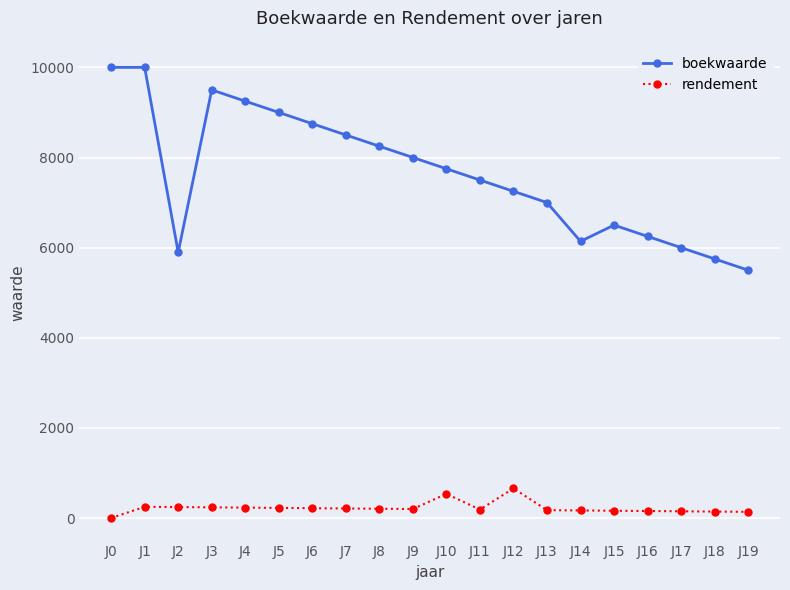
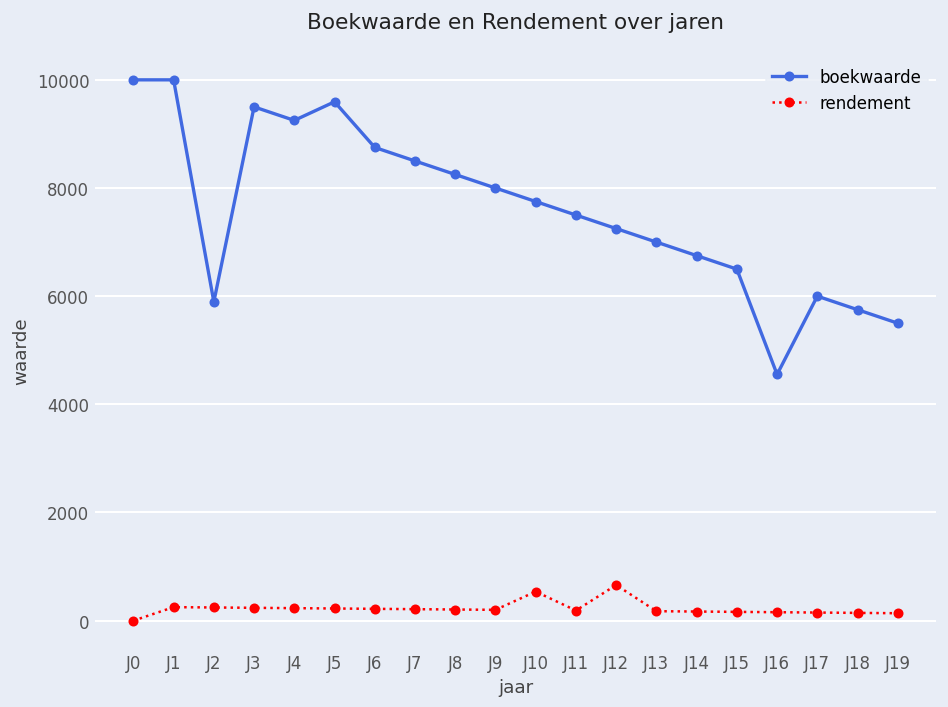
  {
    "boekwaarde": {
      "J0": 10000,
      "J1": 10000,
      "J2": 5900,
      "J3": 9500,
      "J4": 9300,
-     "J5": 9000,
+     "J5": 9600,
      "J6": 8800,
      "J7": 8500,
      "J8": 8300,
      "J9": 8000,
      "J10": 7800,
      "J11": 7500,
      "J12": 7300,
      "J13": 7000,
-     "J14": 6100,
+     "J14": 6800,
      "J15": 6500,
-     "J16": 6300,
+     "J16": 4600,
      "J17": 6000,
      "J18": 5800,
      "J19": 5500
    },
    "rendement": {
      "J0": 0,
      "J1": 300,
      "J2": 200,
      "J3": 200,
      "J4": 200,
      "J5": 200,
      "J6": 200,
      "J7": 200,
      "J8": 200,
      "J9": 200,
      "J10": 500,
      "J11": 200,
      "J12": 700,
      "J13": 200,
      "J14": 200,
      "J15": 200,
      "J16": 200,
      "J17": 200,
      "J18": 100,
      "J19": 100
    }
  }
